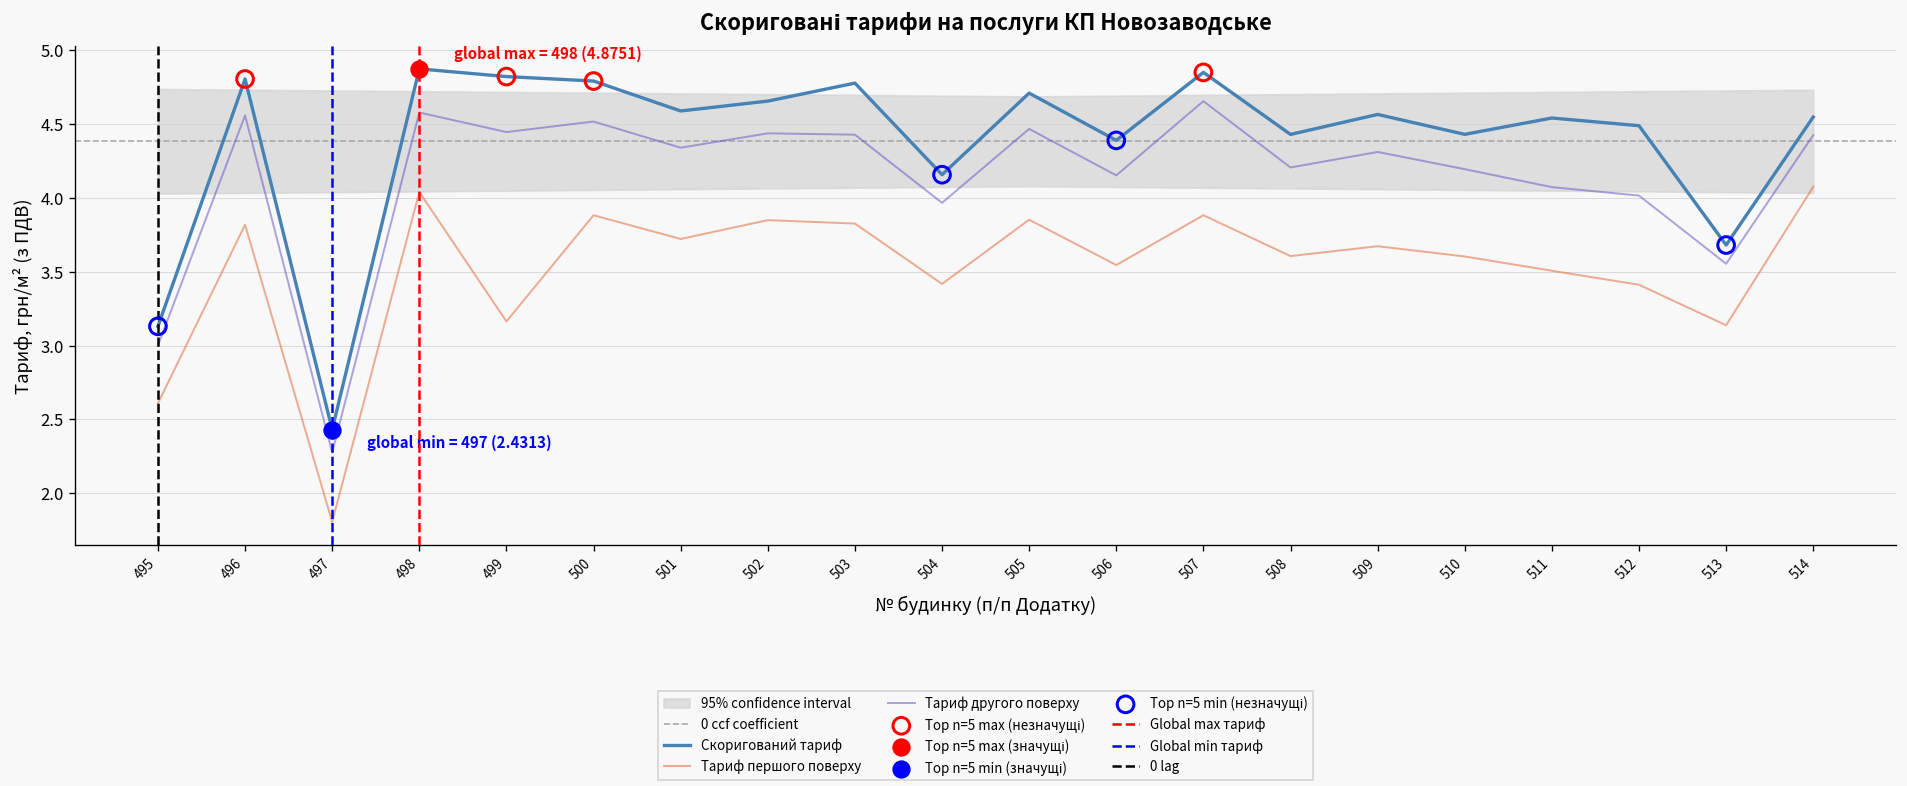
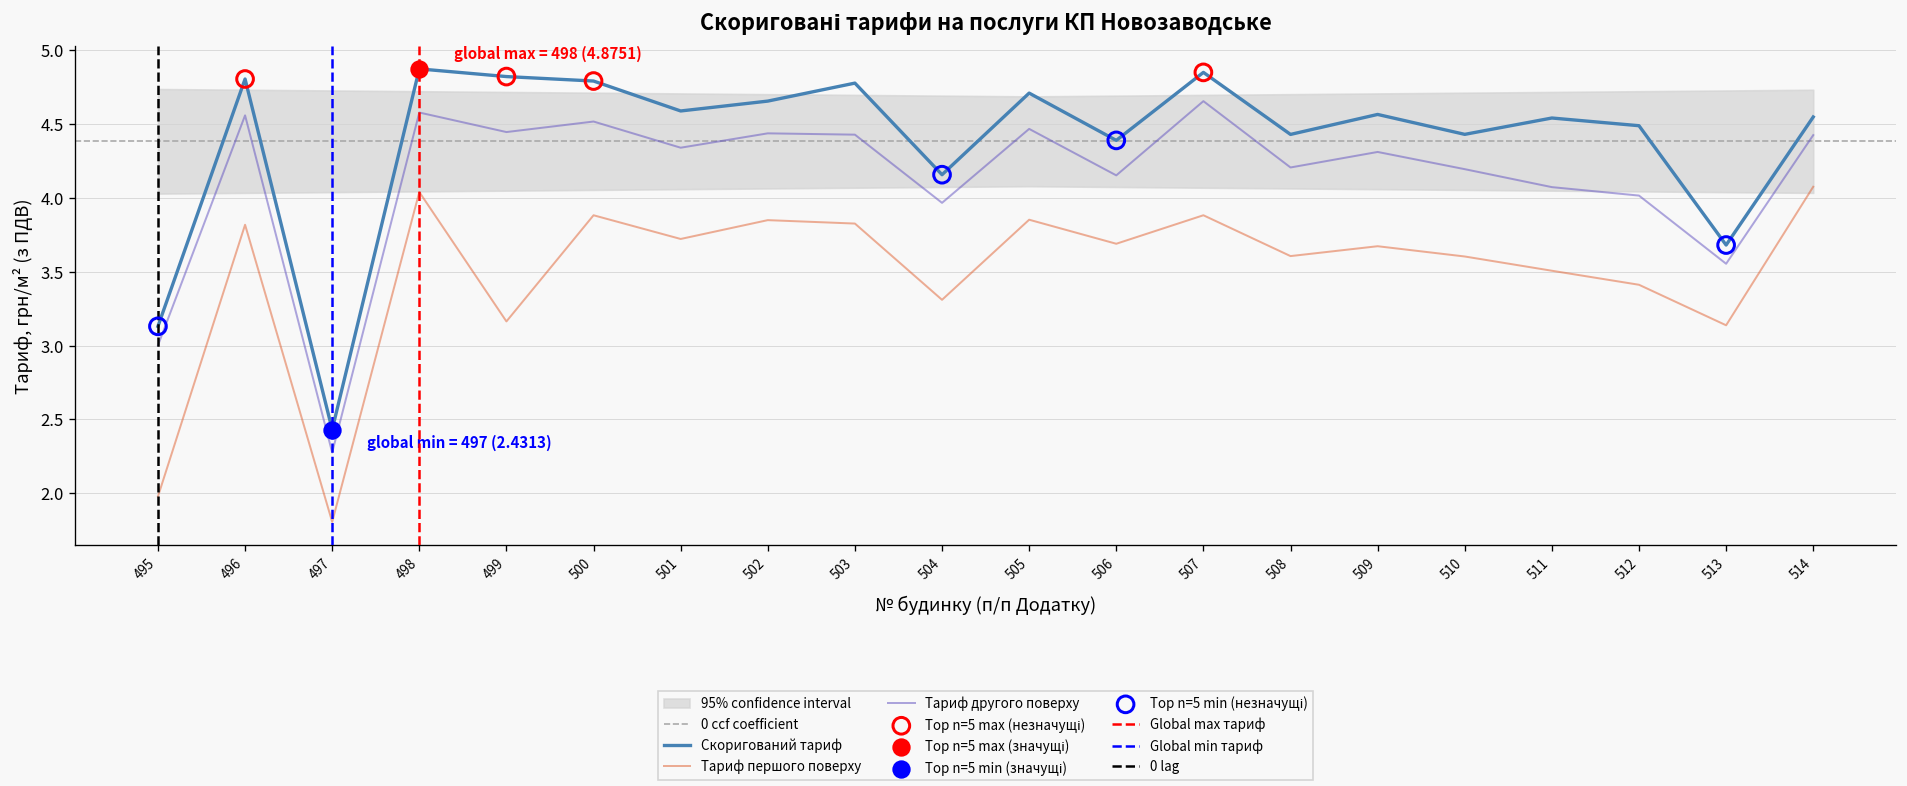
  {
    "Тариф першого поверху": {
-     "495": 2.61,
+     "495": 1.98,
      "496": 3.82,
      "497": 1.81,
      "498": 4.04,
      "499": 3.16,
      "500": 3.88,
      "501": 3.72,
      "502": 3.85,
      "503": 3.83,
-     "504": 3.42,
+     "504": 3.31,
      "505": 3.85,
-     "506": 3.55,
+     "506": 3.69,
      "507": 3.88,
      "508": 3.61,
      "509": 3.67,
      "510": 3.60,
      "511": 3.51,
      "512": 3.41,
      "513": 3.14,
      "514": 4.08
    }
  }
